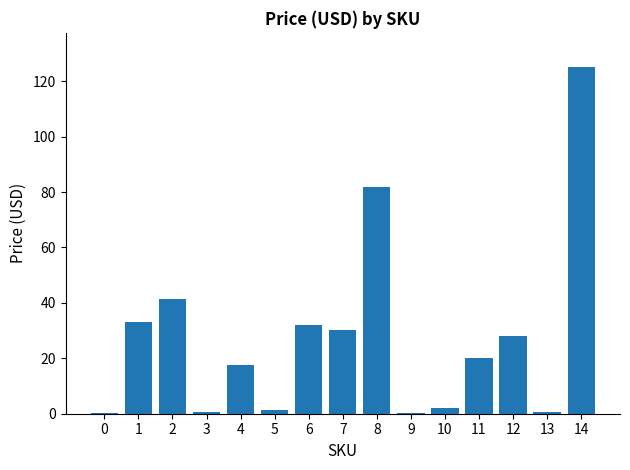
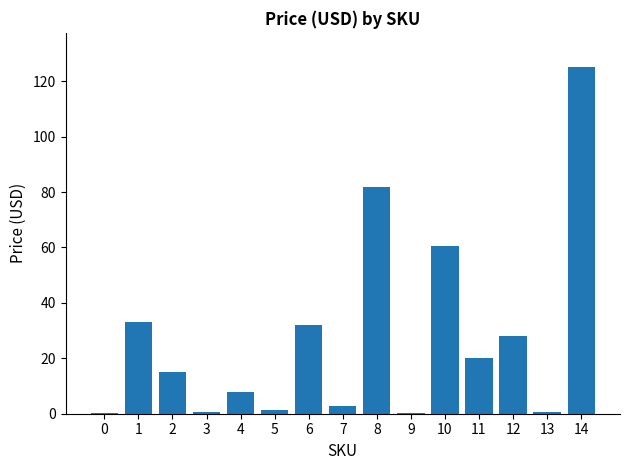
  {
    "1": 33,
-   "2": 41,
-   "4": 18,
+   "2": 15,
+   "4": 8,
    "5": 2,
    "6": 32,
-   "7": 30,
+   "7": 3,
    "8": 82,
-   "10": 2,
+   "10": 61,
    "11": 20,
    "12": 28,
    "14": 125
  }
